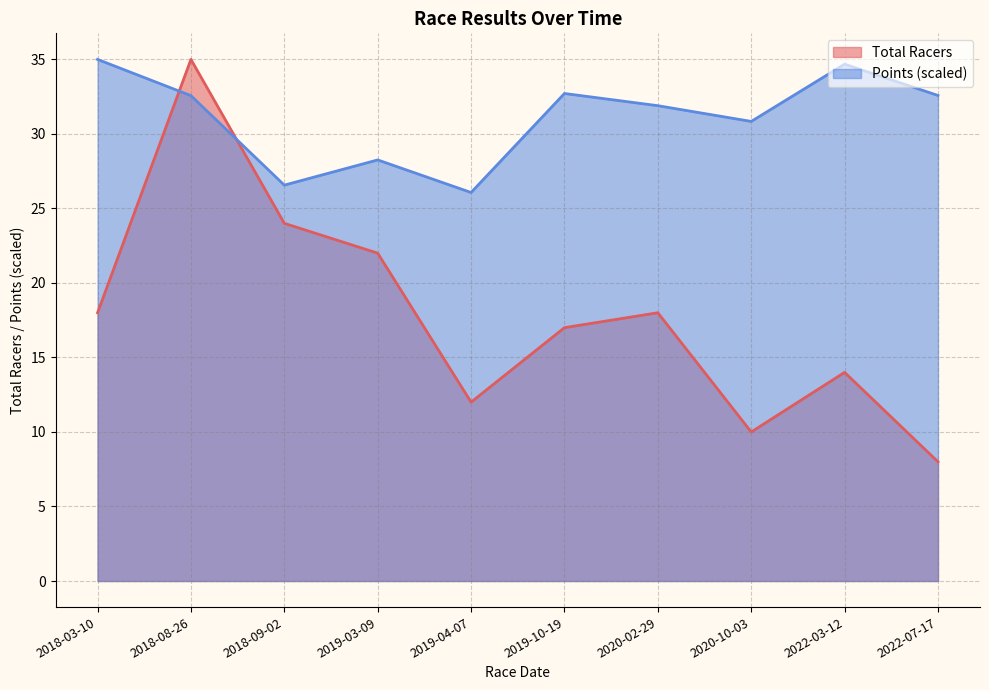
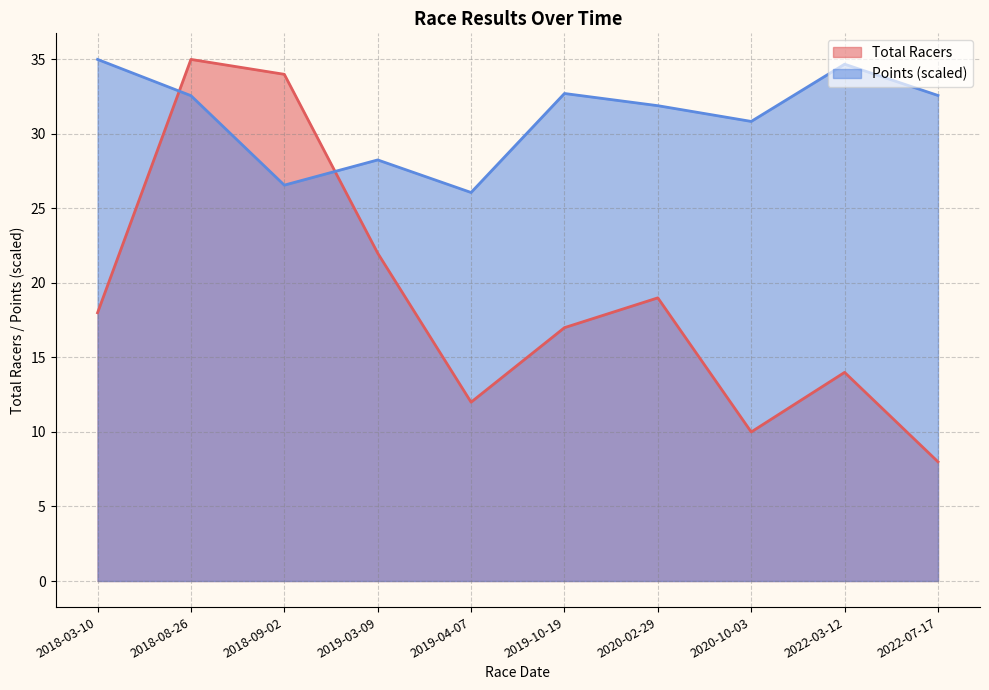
  {
    "Total Racers": {
      "2018-03-10": 18,
      "2018-08-26": 35,
-     "2018-09-02": 24,
+     "2018-09-02": 34,
      "2019-03-09": 22,
      "2019-04-07": 12,
      "2019-10-19": 17,
-     "2020-02-29": 18,
+     "2020-02-29": 19,
      "2020-10-03": 10,
      "2022-03-12": 14,
      "2022-07-17": 8
    },
    "Points (scaled)": {
      "2018-03-10": 35,
      "2018-08-26": 32.6,
      "2018-09-02": 26.6,
      "2019-03-09": 28.3,
      "2019-04-07": 26,
      "2019-10-19": 32.7,
      "2020-02-29": 32,
      "2020-10-03": 31,
      "2022-07-17": 32.6
    }
  }
